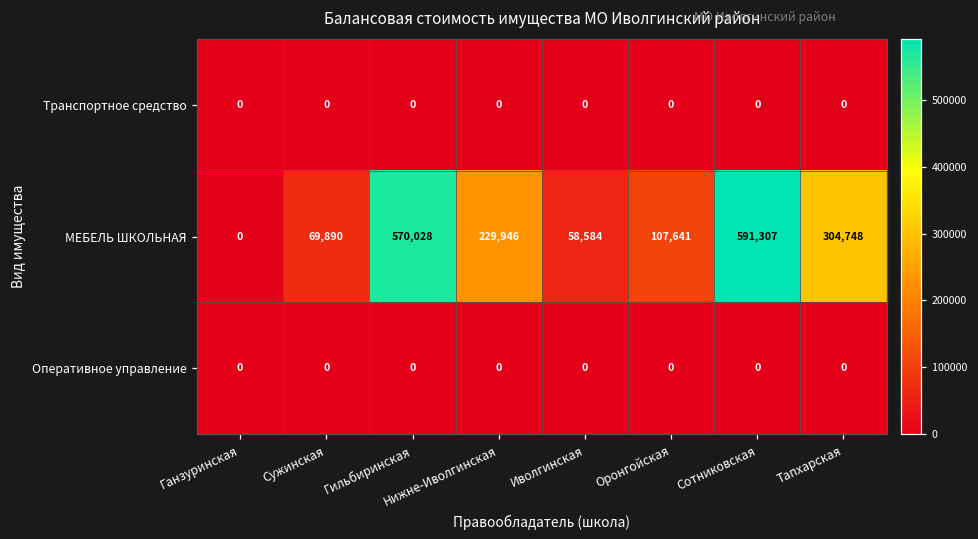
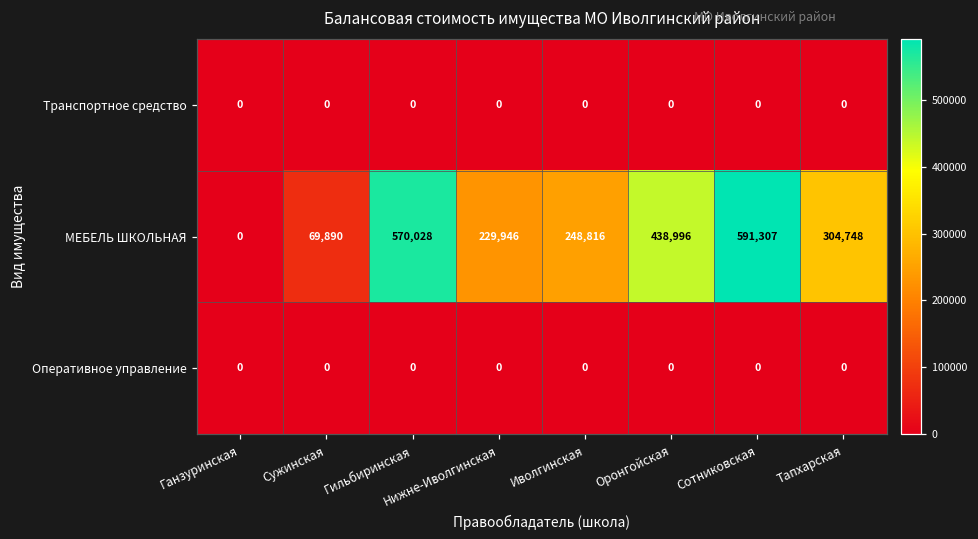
  {
    "Транспортное средство": {
      "Ганзуринская": "0",
      "Сужинская": "0",
      "Гильбиринская": "0",
      "Нижне-Иволгинская": "0",
      "Иволгинская": "0",
      "Оронгойская": "0",
      "Сотниковская": "0",
      "Тапхарская": "0"
    },
    "МЕБЕЛЬ ШКОЛЬНАЯ": {
      "Ганзуринская": "0",
      "Сужинская": "69,890",
      "Гильбиринская": "570,028",
      "Нижне-Иволгинская": "229,946",
-     "Иволгинская": "58,584",
-     "Оронгойская": "107,641",
+     "Иволгинская": "248,816",
+     "Оронгойская": "438,996",
      "Сотниковская": "591,307",
      "Тапхарская": "304,748"
    },
    "Оперативное управление": {
      "Ганзуринская": "0",
      "Сужинская": "0",
      "Гильбиринская": "0",
      "Нижне-Иволгинская": "0",
      "Иволгинская": "0",
      "Оронгойская": "0",
      "Сотниковская": "0",
      "Тапхарская": "0"
    }
  }
